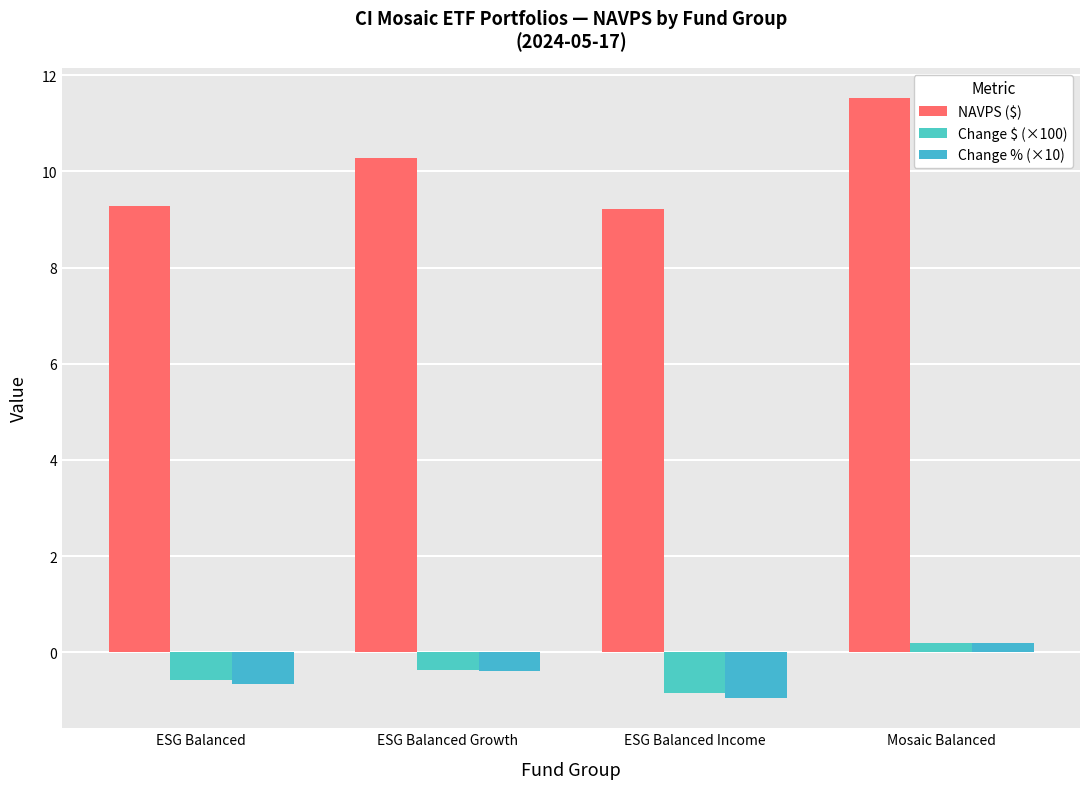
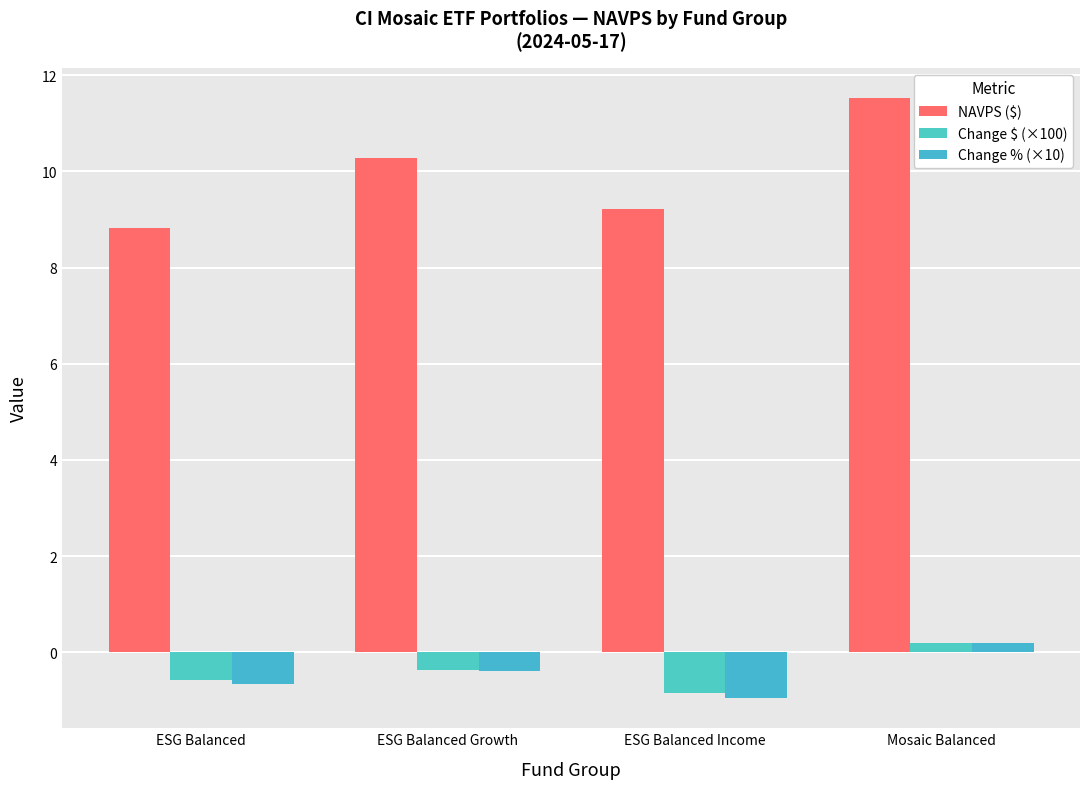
  {
    "NAVPS ($)": {
-     "ESG Balanced": 9.3,
+     "ESG Balanced": 8.8,
      "ESG Balanced Growth": 10.3,
      "ESG Balanced Income": 9.2,
      "Mosaic Balanced": 11.5
    }
  }
